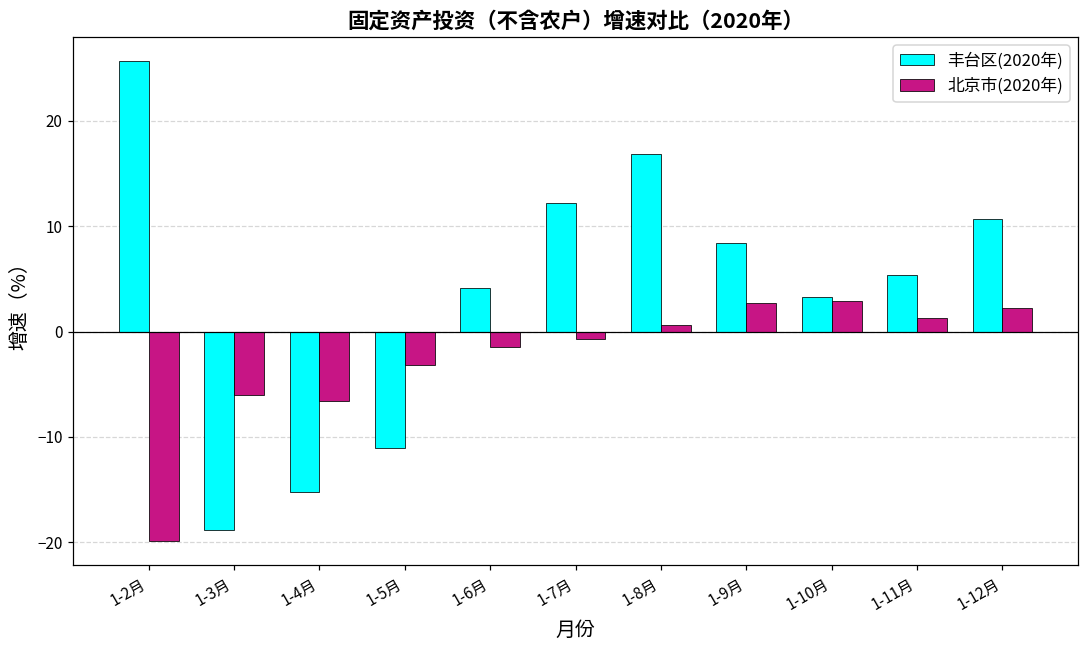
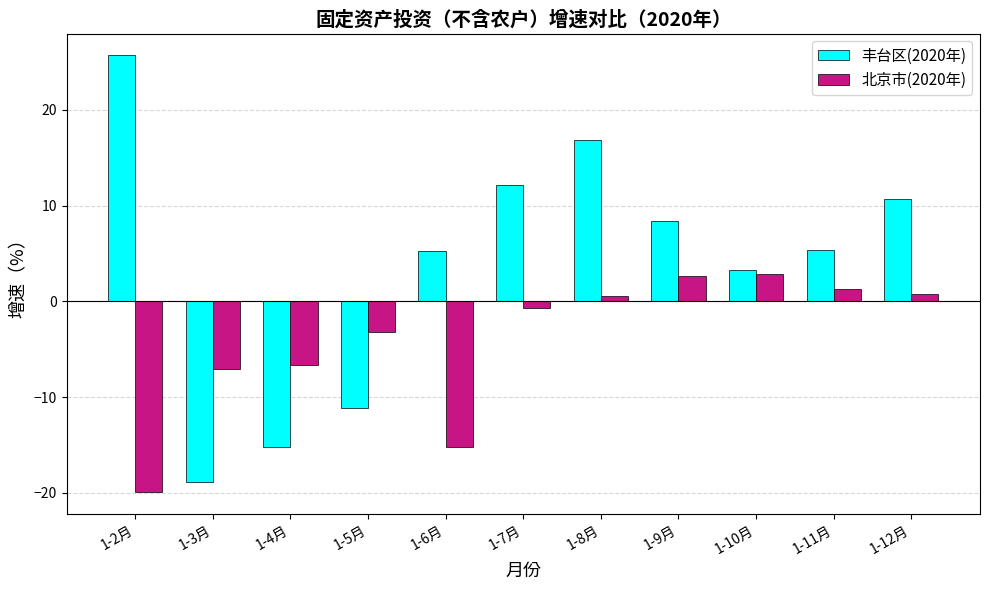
  {
    "丰台区(2020年)": {
      "1-2月": 26,
      "1-3月": -19,
      "1-4月": -15,
      "1-5月": -11,
-     "1-6月": 4,
+     "1-6月": 5,
      "1-7月": 12,
      "1-8月": 17,
      "1-9月": 8,
      "1-10月": 3,
      "1-11月": 5,
      "1-12月": 11
    },
    "北京市(2020年)": {
      "1-2月": -20,
-     "1-3月": -6,
+     "1-3月": -7,
      "1-4月": -7,
      "1-5月": -3,
-     "1-6月": -2,
+     "1-6月": -15,
      "1-7月": -1,
      "1-8月": 1,
      "1-9月": 3,
      "1-10月": 3,
      "1-11月": 1,
-     "1-12月": 2
+     "1-12月": 1
    }
  }
